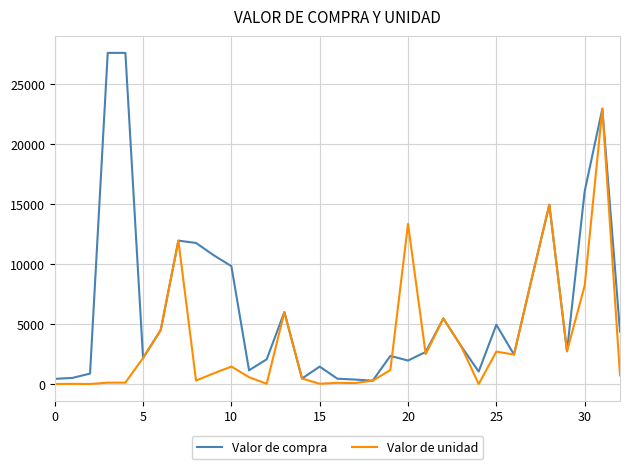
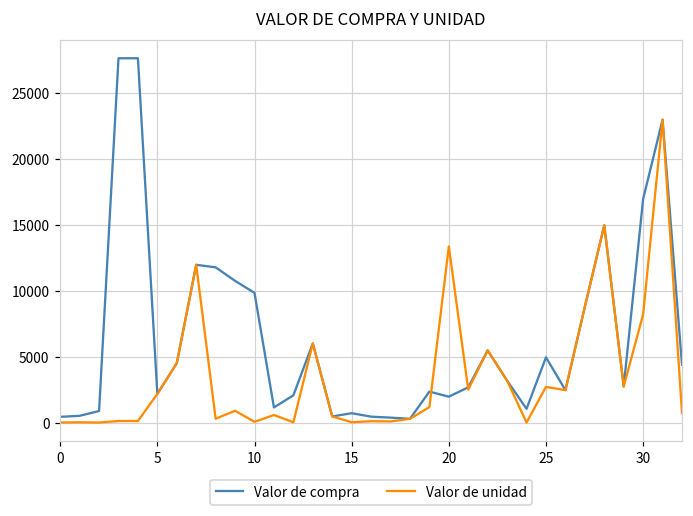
  {
    "Valor de compra": {
      "0": 400,
      "10": 9800,
-     "15": 1500,
+     "15": 700,
      "20": 2000,
      "25": 4900,
-     "30": 16100
+     "30": 16900
    },
    "Valor de unidad": {
      "0": 0,
-     "10": 1500,
+     "10": 100,
      "15": 0,
      "20": 13300,
      "25": 2700,
      "30": 8200
    }
  }
